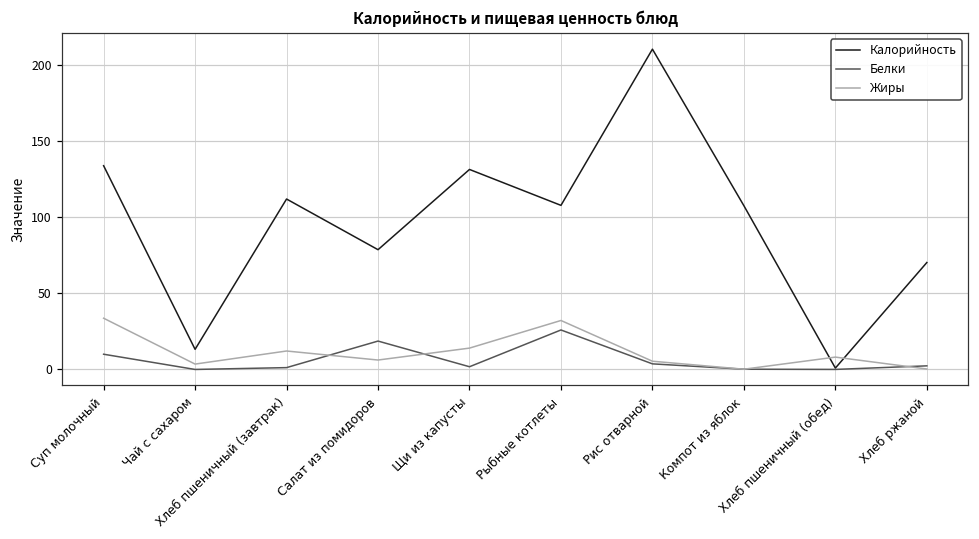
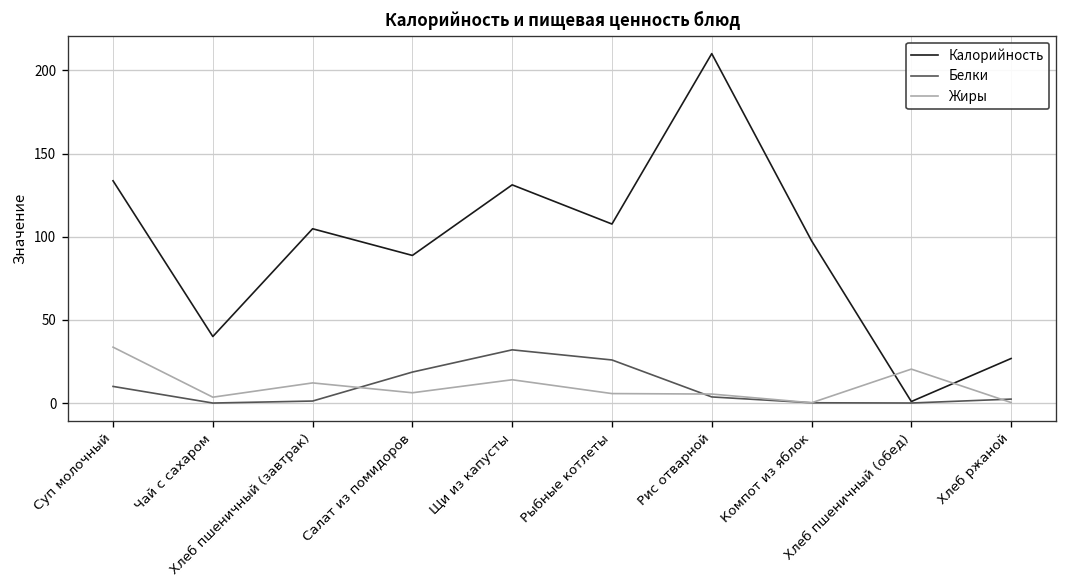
  {
    "Калорийность": {
      "Суп молочный": 134,
-     "Чай с сахаром": 13,
-     "Хлеб пшеничный (завтрак)": 112,
-     "Салат из помидоров": 79,
+     "Чай с сахаром": 40,
+     "Хлеб пшеничный (завтрак)": 105,
+     "Салат из помидоров": 89,
      "Щи из капусты": 131,
      "Рыбные котлеты": 108,
      "Рис отварной": 210,
-     "Компот из яблок": 107,
-     "Хлеб ржаной": 70
+     "Компот из яблок": 98,
+     "Хлеб ржаной": 27
    },
    "Белки": {
      "Суп молочный": 10,
      "Чай с сахаром": 0,
      "Хлеб пшеничный (завтрак)": 1,
      "Салат из помидоров": 19,
-     "Щи из капусты": 2,
+     "Щи из капусты": 32,
      "Рыбные котлеты": 26,
      "Хлеб ржаной": 2
    },
    "Жиры": {
      "Суп молочный": 34,
      "Чай с сахаром": 4,
      "Хлеб пшеничный (завтрак)": 12,
      "Салат из помидоров": 6,
      "Щи из капусты": 14,
-     "Рыбные котлеты": 32,
-     "Хлеб пшеничный (обед)": 8,
+     "Рыбные котлеты": 6,
+     "Хлеб пшеничный (обед)": 20,
      "Хлеб ржаной": 0
    }
  }
